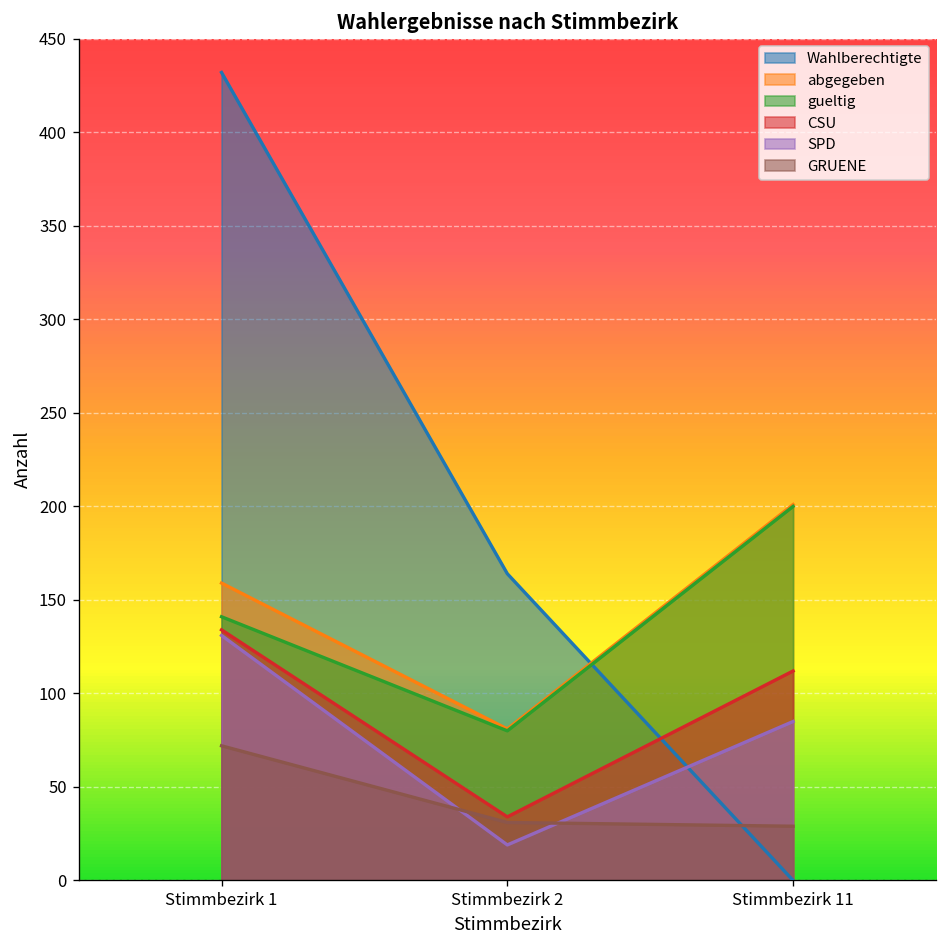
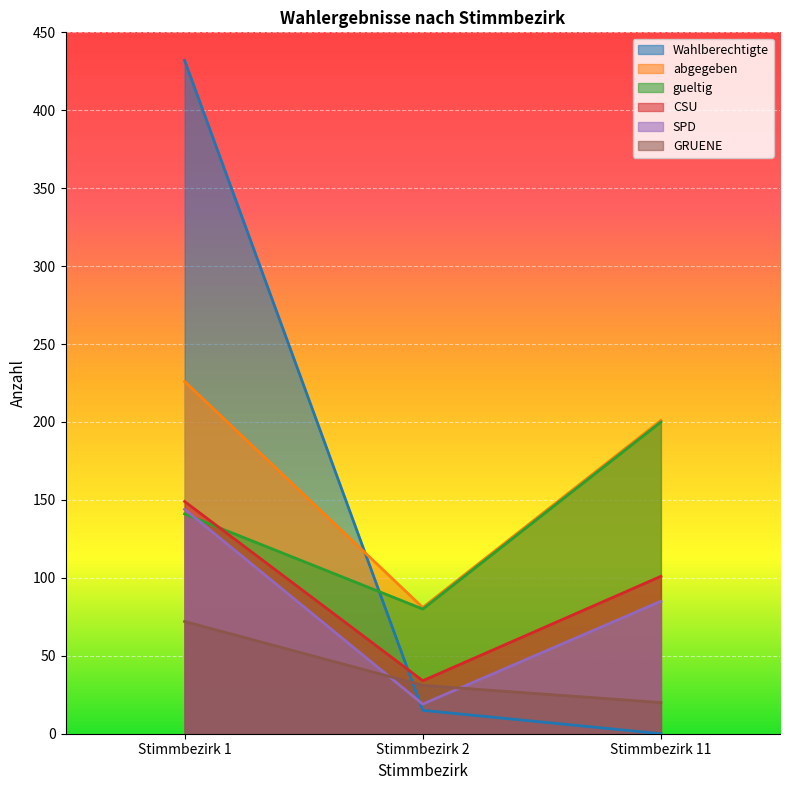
  {
    "Wahlberechtigte": {
      "Stimmbezirk 1": 432,
-     "Stimmbezirk 2": 164,
+     "Stimmbezirk 2": 15,
      "Stimmbezirk 11": 0
    },
    "abgegeben": {
-     "Stimmbezirk 1": 159
+     "Stimmbezirk 1": 226
    },
    "gueltig": {
      "Stimmbezirk 1": 141
    },
    "CSU": {
-     "Stimmbezirk 1": 134,
+     "Stimmbezirk 1": 149,
      "Stimmbezirk 2": 34,
-     "Stimmbezirk 11": 112
+     "Stimmbezirk 11": 101
    },
    "SPD": {
-     "Stimmbezirk 1": 131,
+     "Stimmbezirk 1": 144,
      "Stimmbezirk 2": 19,
      "Stimmbezirk 11": 85
    },
    "GRUENE": {
      "Stimmbezirk 1": 72,
      "Stimmbezirk 2": 31,
-     "Stimmbezirk 11": 29
+     "Stimmbezirk 11": 20
    }
  }
